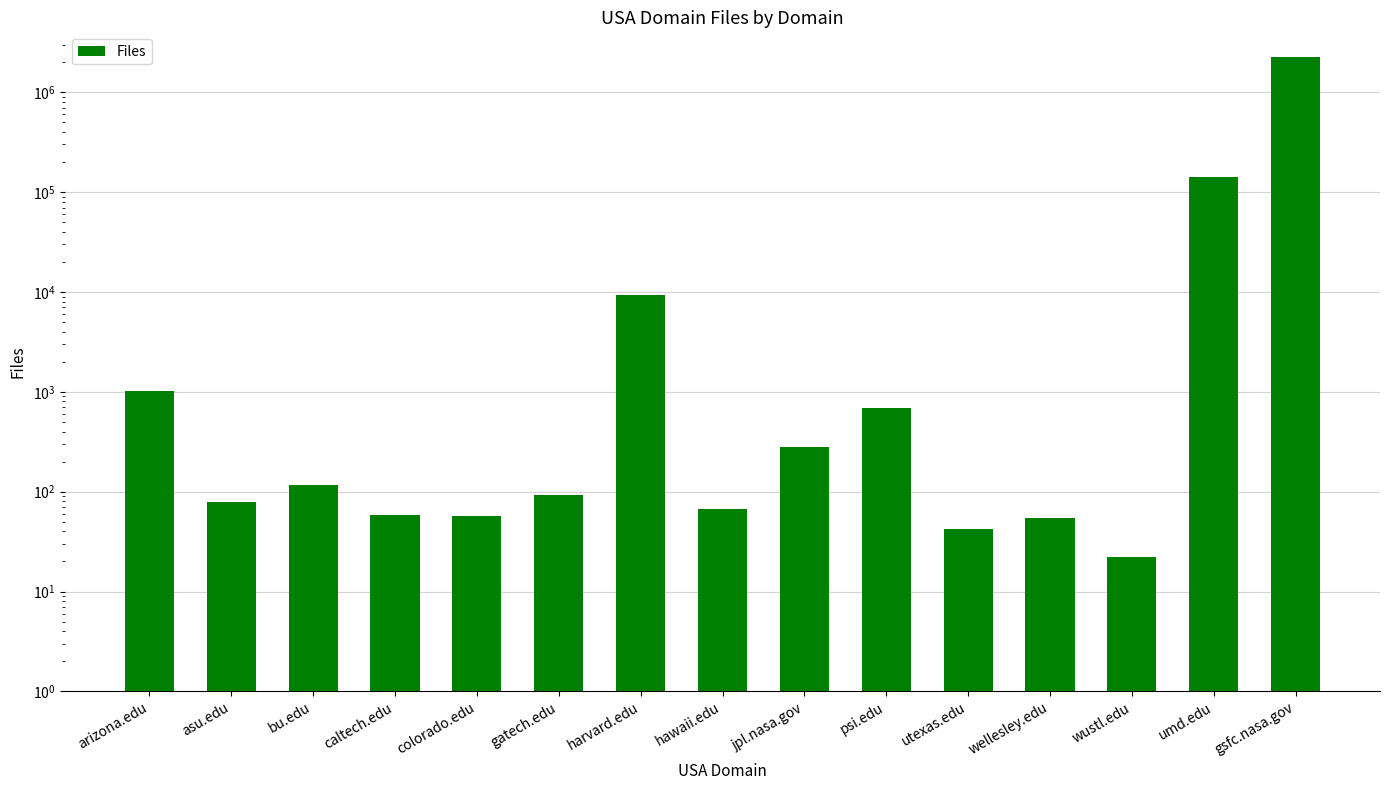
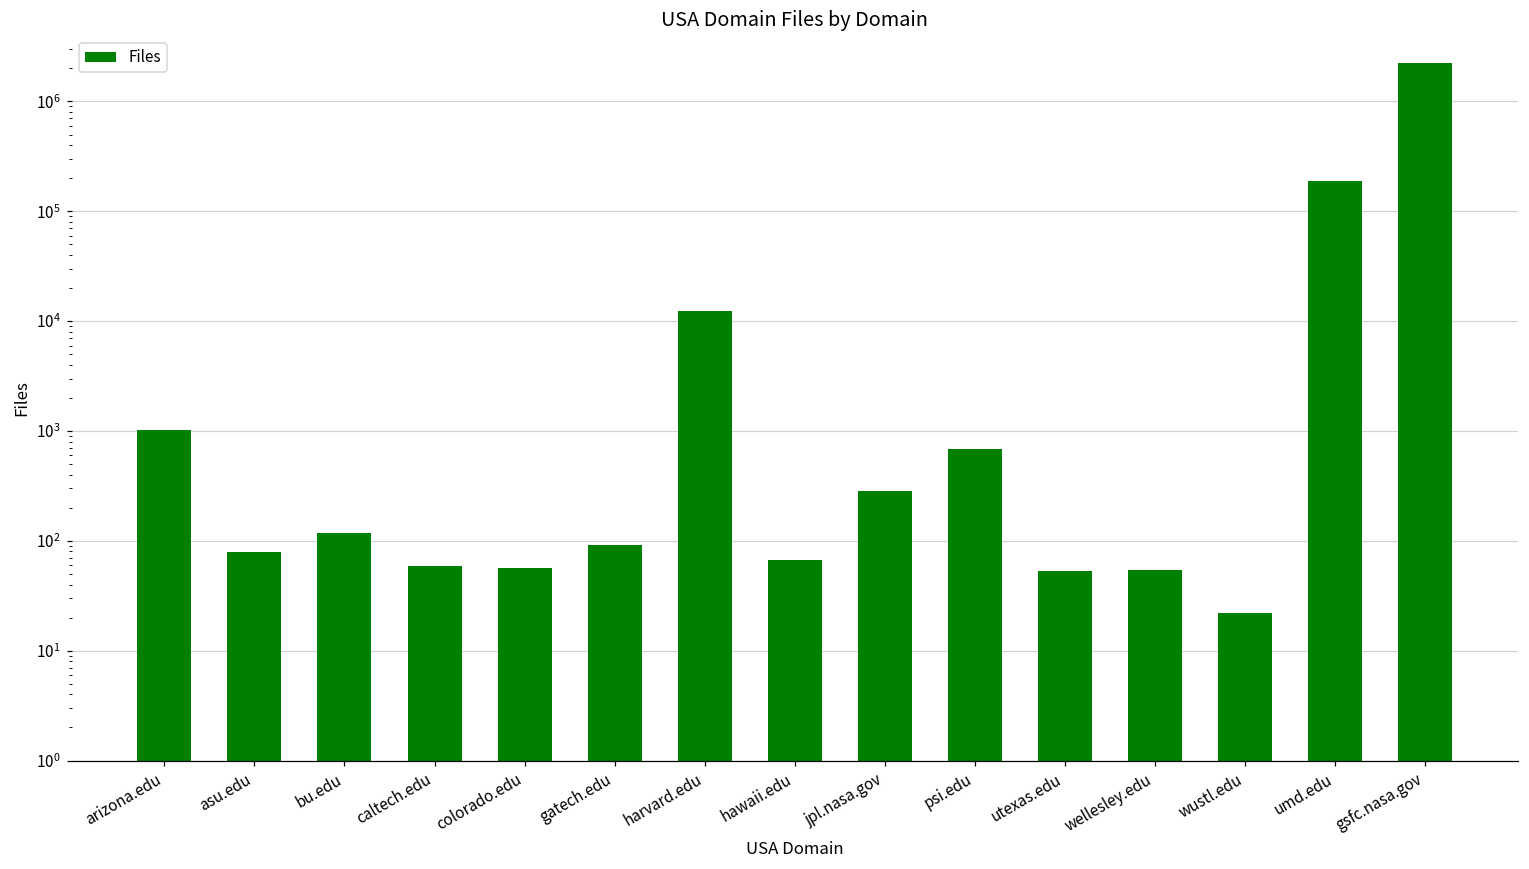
  {
    "arizona.edu": 1000,
    "asu.edu": 80,
    "bu.edu": 120,
    "caltech.edu": 60,
    "colorado.edu": 60,
    "gatech.edu": 90,
-   "harvard.edu": 9000,
+   "harvard.edu": 12000,
    "hawaii.edu": 70,
    "jpl.nasa.gov": 280,
    "psi.edu": 700,
-   "utexas.edu": 42,
+   "utexas.edu": 50,
    "wellesley.edu": 50,
    "wustl.edu": 22,
-   "umd.edu": 140000,
+   "umd.edu": 190000,
    "gsfc.nasa.gov": 2200000
  }
